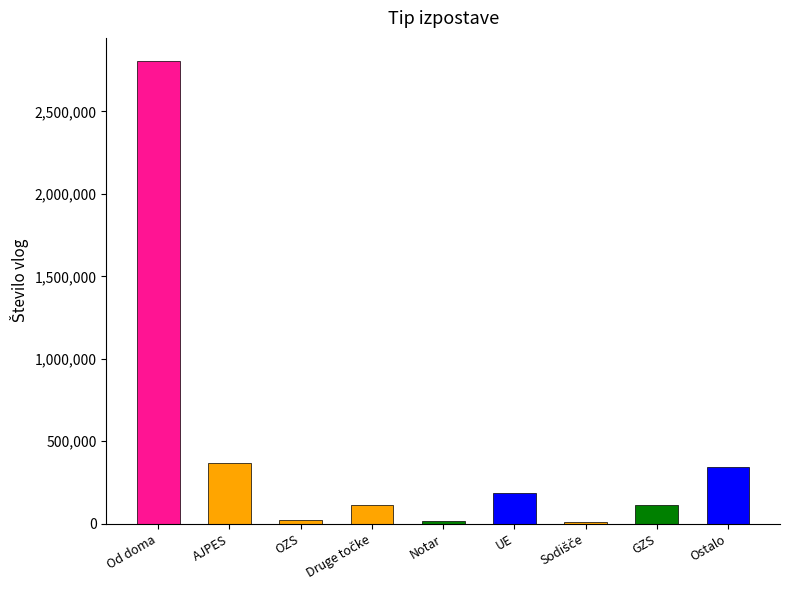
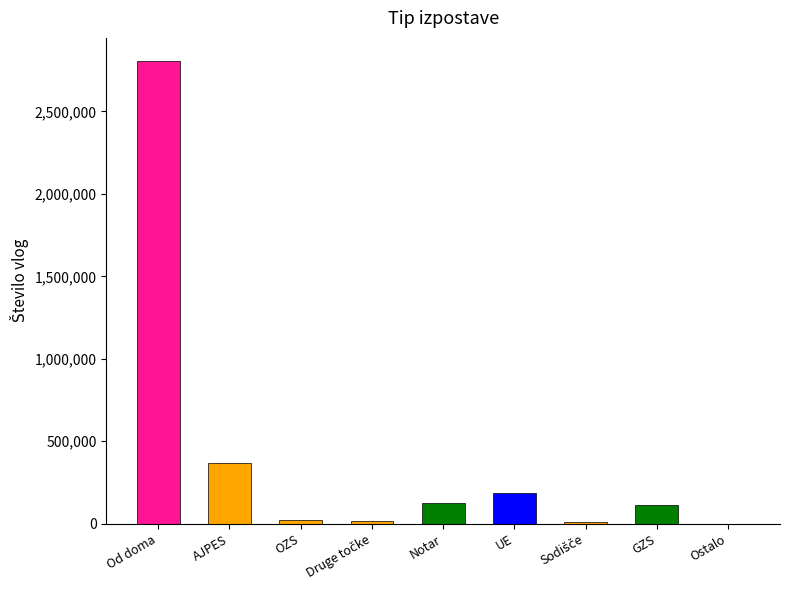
  {
    "Od doma": "2,810,000",
    "AJPES": "370,000",
    "OZS": "20,000",
-   "Druge točke": "110,000",
-   "Notar": "20,000",
+   "Druge točke": "20,000",
+   "Notar": "120,000",
    "UE": "180,000",
    "GZS": "110,000",
-   "Ostalo": "340,000"
+   "Ostalo": "0"
  }
